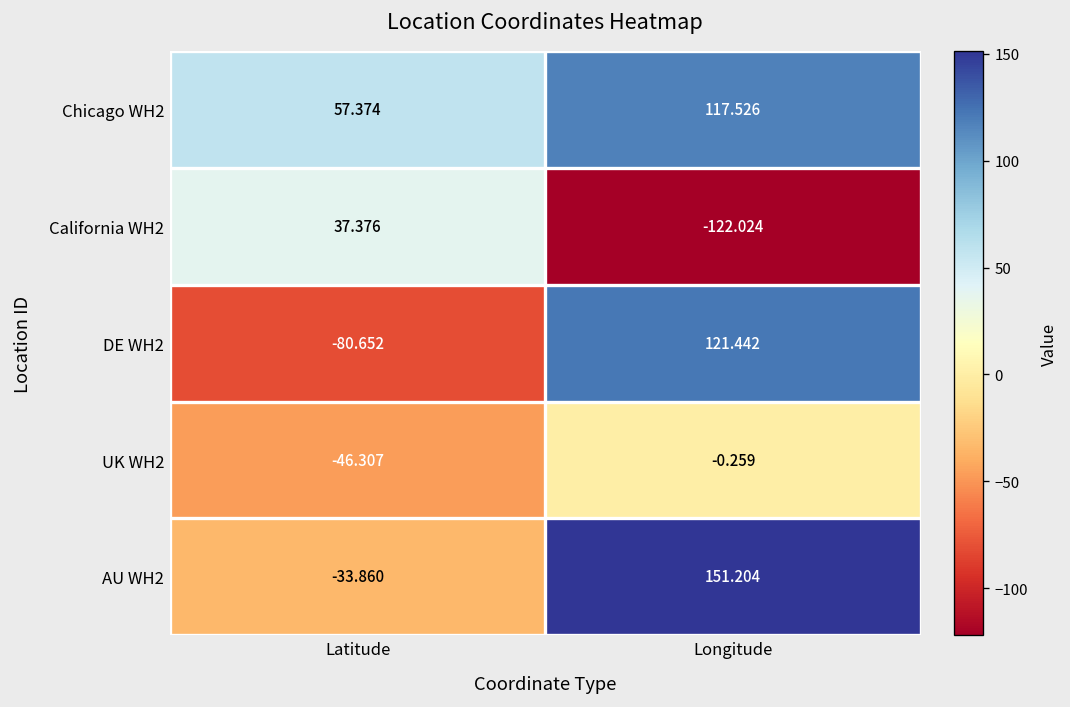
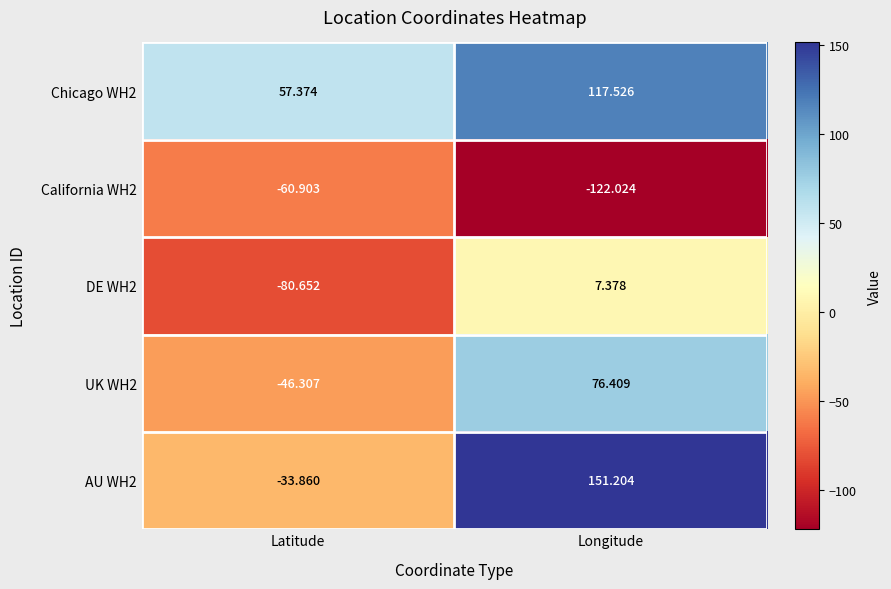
  {
    "Chicago WH2": {
      "Latitude": 57.374,
      "Longitude": 117.526
    },
    "California WH2": {
-     "Latitude": 37.376,
+     "Latitude": -60.903,
      "Longitude": -122.024
    },
    "DE WH2": {
      "Latitude": -80.652,
-     "Longitude": 121.442
+     "Longitude": 7.378
    },
    "UK WH2": {
      "Latitude": -46.307,
-     "Longitude": -0.259
+     "Longitude": 76.409
    },
    "AU WH2": {
      "Latitude": -33.860,
      "Longitude": 151.204
    }
  }
